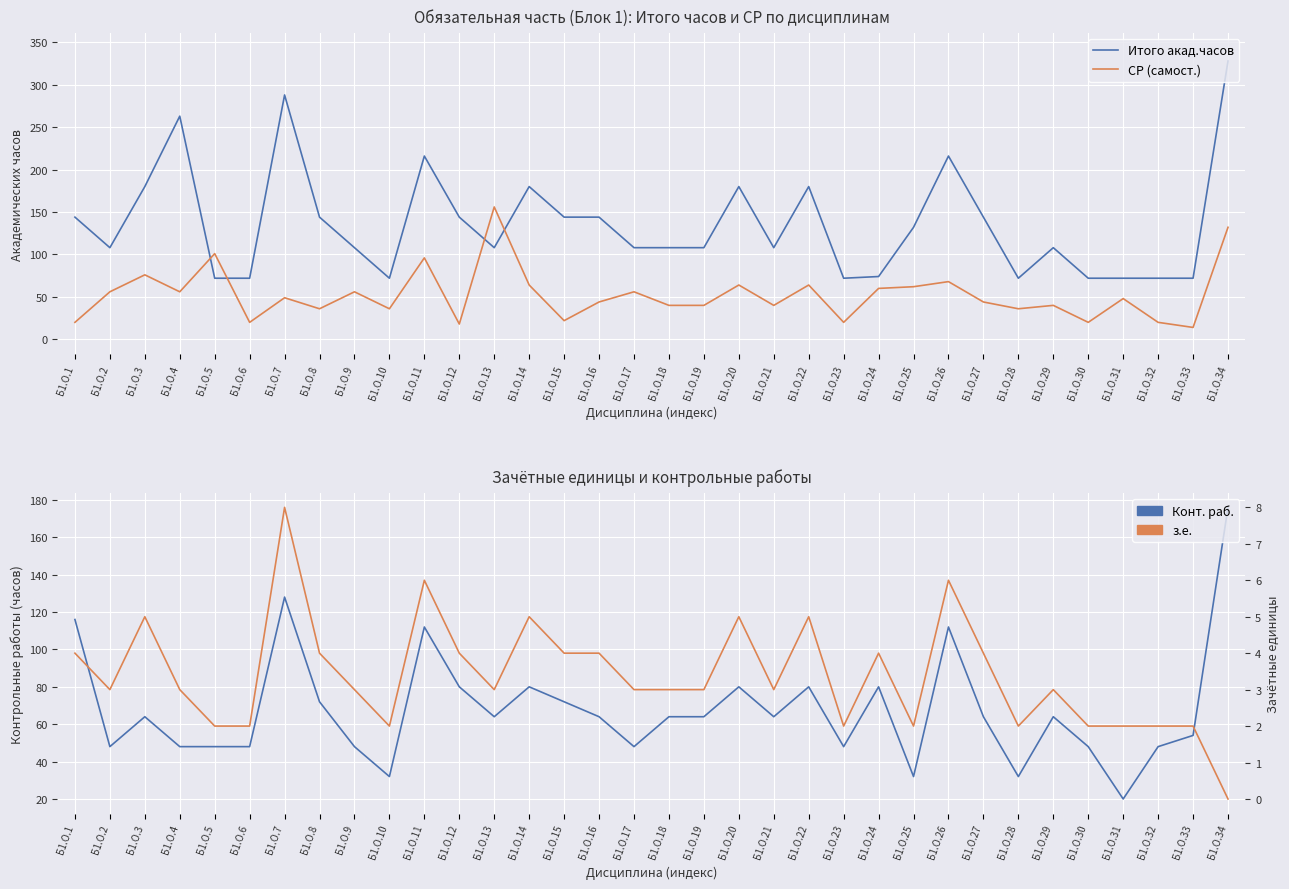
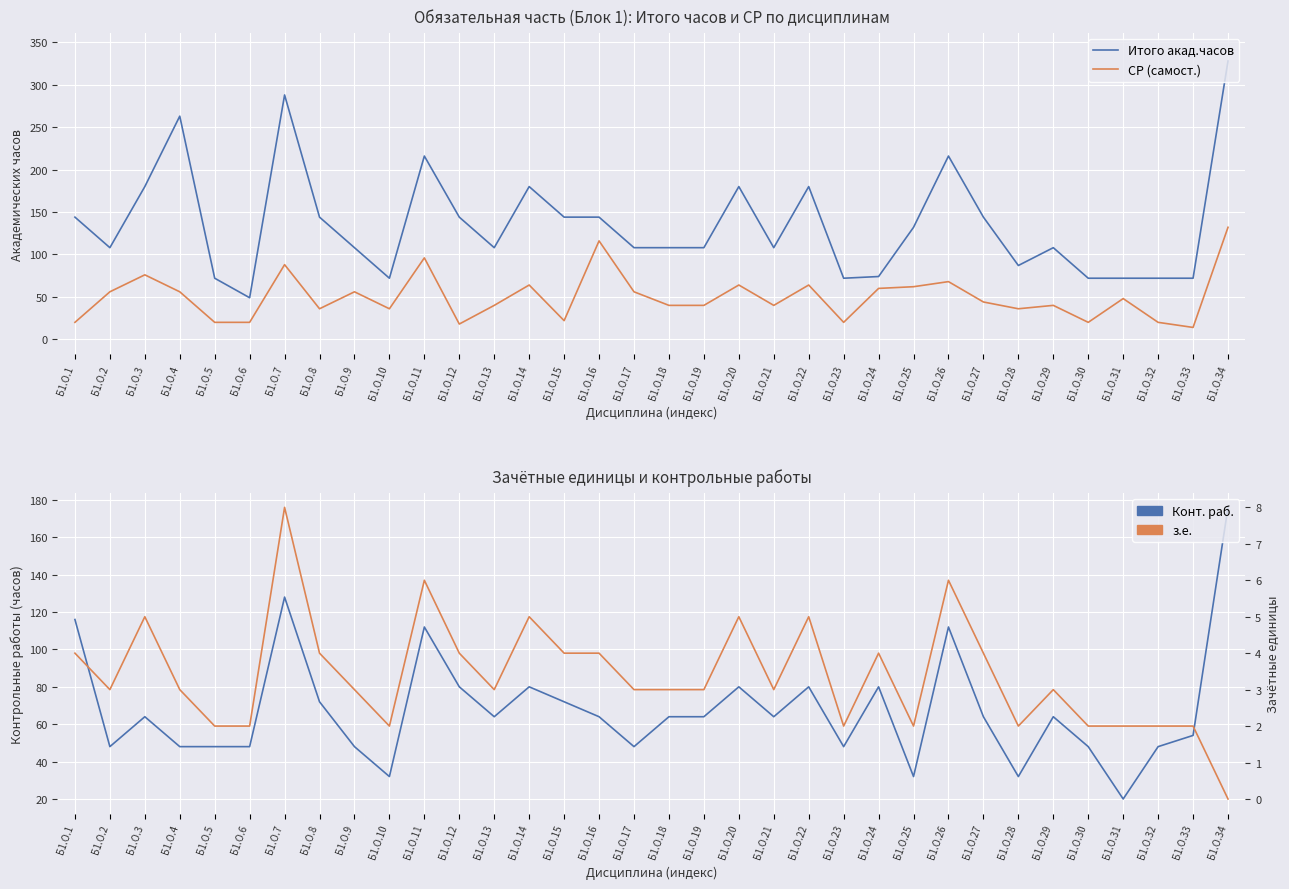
  {
    "Обязательная часть (Блок 1): Итого часов и СР по дисциплинам": {
      "Итого акад.часов": {
        "Б1.О.1": 140,
        "Б1.О.2": 110,
        "Б1.О.3": 180,
        "Б1.О.4": 260,
        "Б1.О.5": 70,
-       "Б1.О.6": 70,
+       "Б1.О.6": 50,
        "Б1.О.7": 290,
        "Б1.О.8": 140,
        "Б1.О.9": 110,
        "Б1.О.10": 70,
        "Б1.О.11": 220,
        "Б1.О.12": 140,
        "Б1.О.13": 110,
        "Б1.О.14": 180,
        "Б1.О.15": 140,
        "Б1.О.16": 140,
        "Б1.О.17": 110,
        "Б1.О.18": 110,
        "Б1.О.19": 110,
        "Б1.О.20": 180,
        "Б1.О.21": 110,
        "Б1.О.22": 180,
        "Б1.О.23": 70,
        "Б1.О.24": 70,
        "Б1.О.25": 130,
        "Б1.О.26": 220,
        "Б1.О.27": 140,
-       "Б1.О.28": 70,
+       "Б1.О.28": 90,
        "Б1.О.29": 110,
        "Б1.О.30": 70,
        "Б1.О.31": 70,
        "Б1.О.32": 70,
        "Б1.О.33": 70
      },
      "СР (самост.)": {
        "Б1.О.1": 20,
        "Б1.О.2": 60,
        "Б1.О.3": 80,
        "Б1.О.4": 60,
-       "Б1.О.5": 100,
+       "Б1.О.5": 20,
        "Б1.О.6": 20,
-       "Б1.О.7": 50,
+       "Б1.О.7": 90,
        "Б1.О.8": 40,
        "Б1.О.9": 60,
        "Б1.О.10": 40,
        "Б1.О.11": 100,
        "Б1.О.12": 20,
-       "Б1.О.13": 160,
+       "Б1.О.13": 40,
        "Б1.О.14": 60,
        "Б1.О.15": 20,
-       "Б1.О.16": 40,
+       "Б1.О.16": 120,
        "Б1.О.17": 60,
        "Б1.О.18": 40,
        "Б1.О.19": 40,
        "Б1.О.20": 60,
        "Б1.О.21": 40,
        "Б1.О.22": 60,
        "Б1.О.23": 20,
        "Б1.О.24": 60,
        "Б1.О.25": 60,
        "Б1.О.26": 70,
        "Б1.О.27": 40,
        "Б1.О.28": 40,
        "Б1.О.29": 40,
        "Б1.О.30": 20,
        "Б1.О.31": 50,
        "Б1.О.32": 20,
        "Б1.О.33": 10,
        "Б1.О.34": 130
      }
    }
  }
